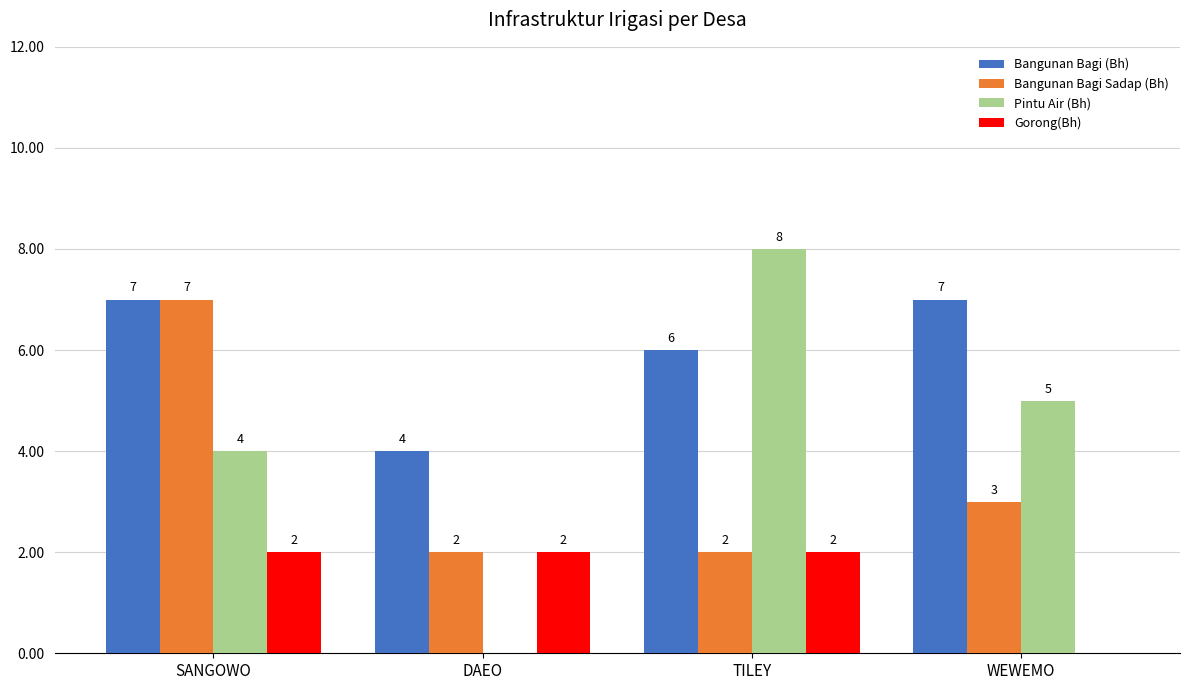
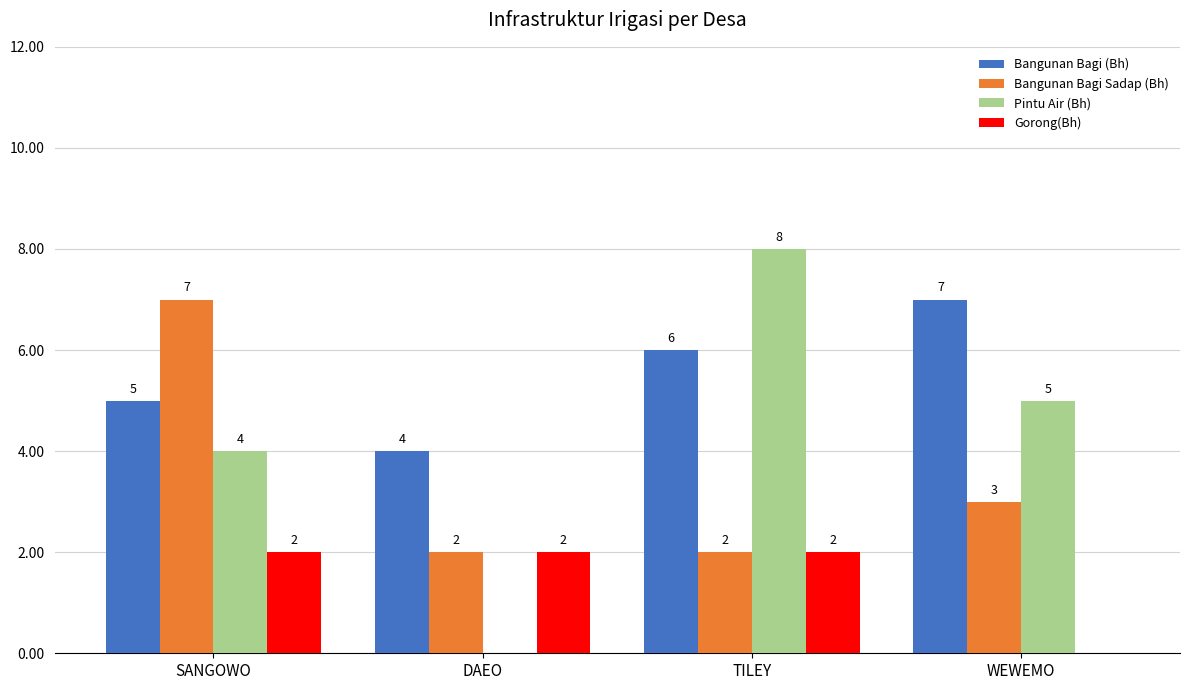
  {
    "Bangunan Bagi (Bh)": {
-     "SANGOWO": 7,
+     "SANGOWO": 5,
      "DAEO": 4,
      "TILEY": 6,
      "WEWEMO": 7
    },
    "Bangunan Bagi Sadap (Bh)": {
      "SANGOWO": 7,
      "DAEO": 2,
      "TILEY": 2,
      "WEWEMO": 3
    },
    "Pintu Air (Bh)": {
      "SANGOWO": 4,
      "TILEY": 8,
      "WEWEMO": 5
    },
    "Gorong(Bh)": {
      "SANGOWO": 2,
      "DAEO": 2,
      "TILEY": 2
    }
  }
